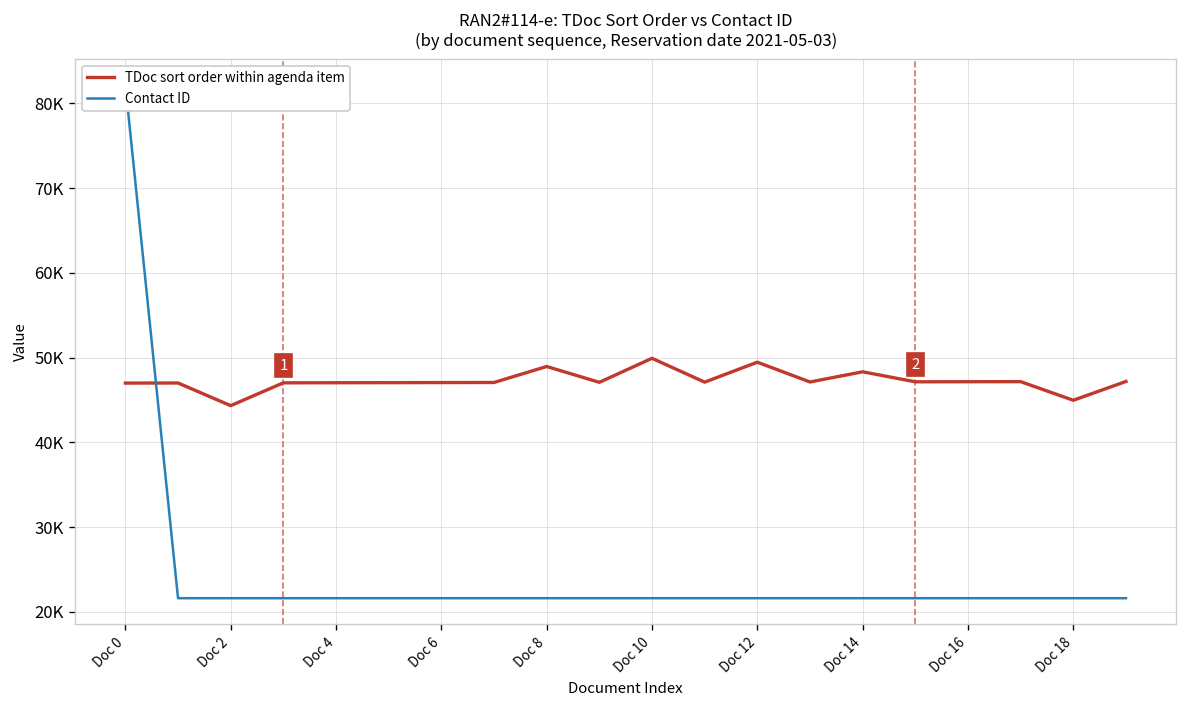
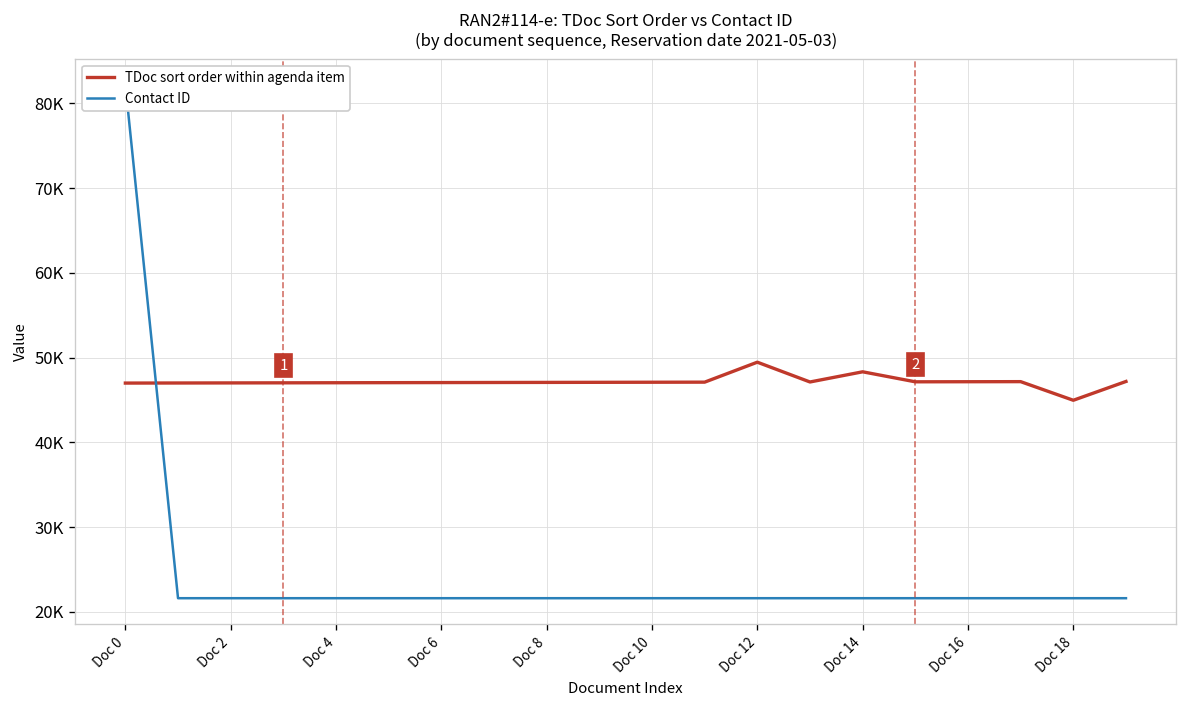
  {
    "TDoc sort order within agenda item": {
      "Doc 0": 47000,
-     "Doc 2": 44000,
+     "Doc 2": 47000,
      "Doc 4": 47000,
      "Doc 6": 47000,
-     "Doc 8": 49000,
-     "Doc 10": 50000,
+     "Doc 8": 47000,
+     "Doc 10": 47000,
      "Doc 12": 49000,
      "Doc 14": 48000,
      "Doc 16": 47000,
      "Doc 18": 45000
    },
    "Contact ID": {
      "Doc 2": 22000,
      "Doc 4": 22000,
      "Doc 6": 22000,
      "Doc 8": 22000,
      "Doc 10": 22000,
      "Doc 12": 22000,
      "Doc 14": 22000,
      "Doc 16": 22000,
      "Doc 18": 22000
    }
  }
